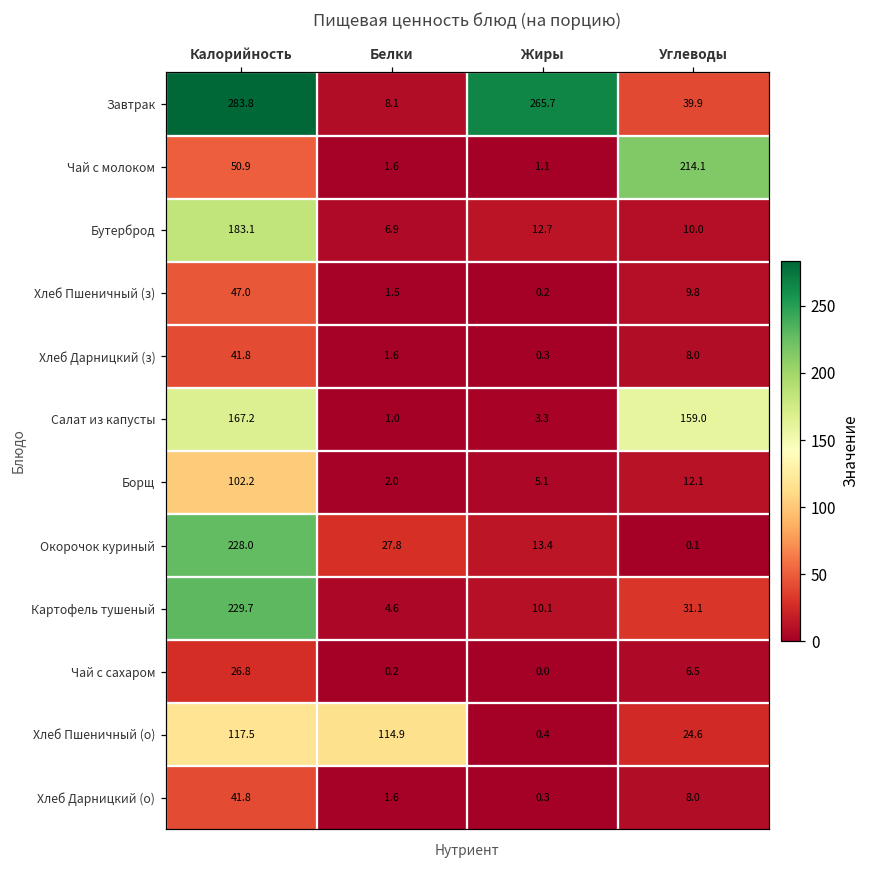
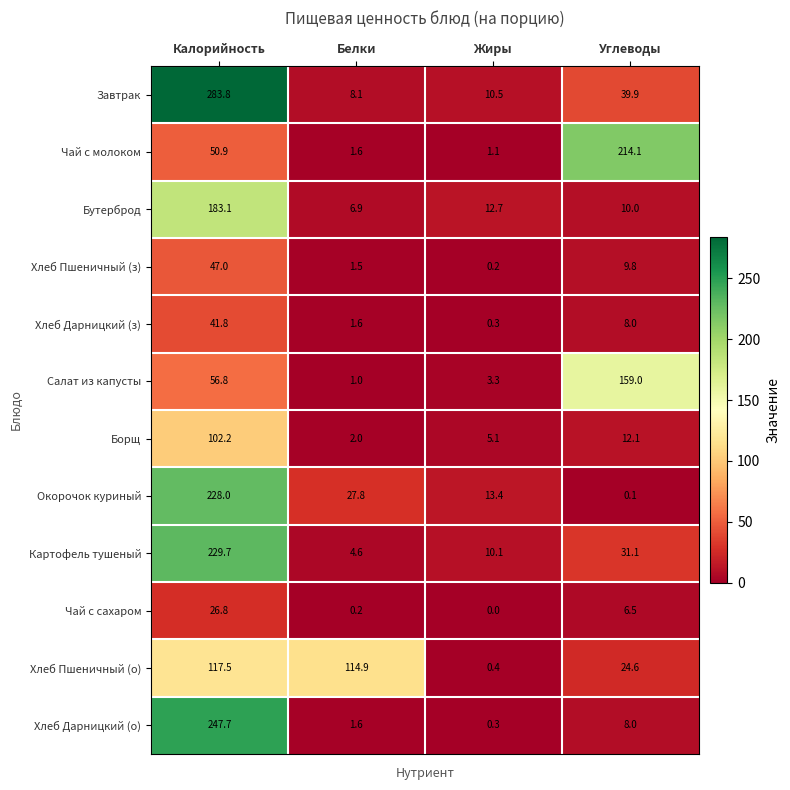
  {
    "Завтрак": {
      "Калорийность": 283.8,
      "Белки": 8.1,
-     "Жиры": 265.7,
+     "Жиры": 10.5,
      "Углеводы": 39.9
    },
    "Чай с молоком": {
      "Калорийность": 50.9,
      "Белки": 1.6,
      "Жиры": 1.1,
      "Углеводы": 214.1
    },
    "Бутерброд": {
      "Калорийность": 183.1,
      "Белки": 6.9,
      "Жиры": 12.7,
      "Углеводы": 10.0
    },
    "Хлеб Пшеничный (з)": {
      "Калорийность": 47.0,
      "Белки": 1.5,
      "Жиры": 0.2,
      "Углеводы": 9.8
    },
    "Хлеб Дарницкий (з)": {
      "Калорийность": 41.8,
      "Белки": 1.6,
      "Жиры": 0.3,
      "Углеводы": 8.0
    },
    "Салат из капусты": {
-     "Калорийность": 167.2,
+     "Калорийность": 56.8,
      "Белки": 1.0,
      "Жиры": 3.3,
      "Углеводы": 159.0
    },
    "Борщ": {
      "Калорийность": 102.2,
      "Белки": 2.0,
      "Жиры": 5.1,
      "Углеводы": 12.1
    },
    "Окорочок куриный": {
      "Калорийность": 228.0,
      "Белки": 27.8,
      "Жиры": 13.4,
      "Углеводы": 0.1
    },
    "Картофель тушеный": {
      "Калорийность": 229.7,
      "Белки": 4.6,
      "Жиры": 10.1,
      "Углеводы": 31.1
    },
    "Чай с сахаром": {
      "Калорийность": 26.8,
      "Белки": 0.2,
      "Жиры": 0.0,
      "Углеводы": 6.5
    },
    "Хлеб Пшеничный (о)": {
      "Калорийность": 117.5,
      "Белки": 114.9,
      "Жиры": 0.4,
      "Углеводы": 24.6
    },
    "Хлеб Дарницкий (о)": {
-     "Калорийность": 41.8,
+     "Калорийность": 247.7,
      "Белки": 1.6,
      "Жиры": 0.3,
      "Углеводы": 8.0
    }
  }
